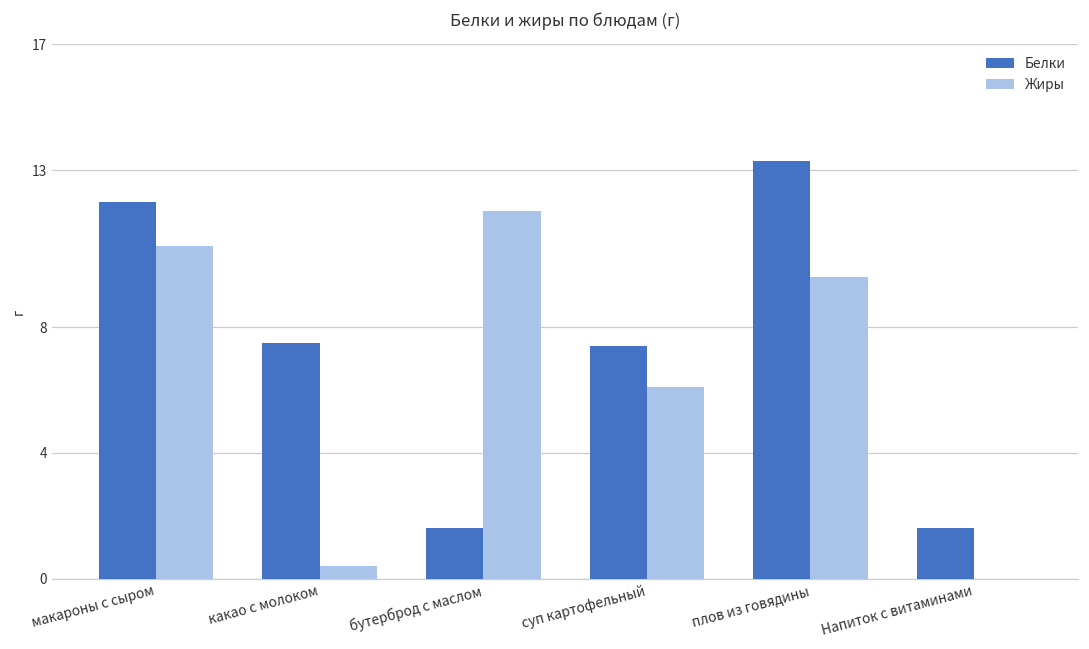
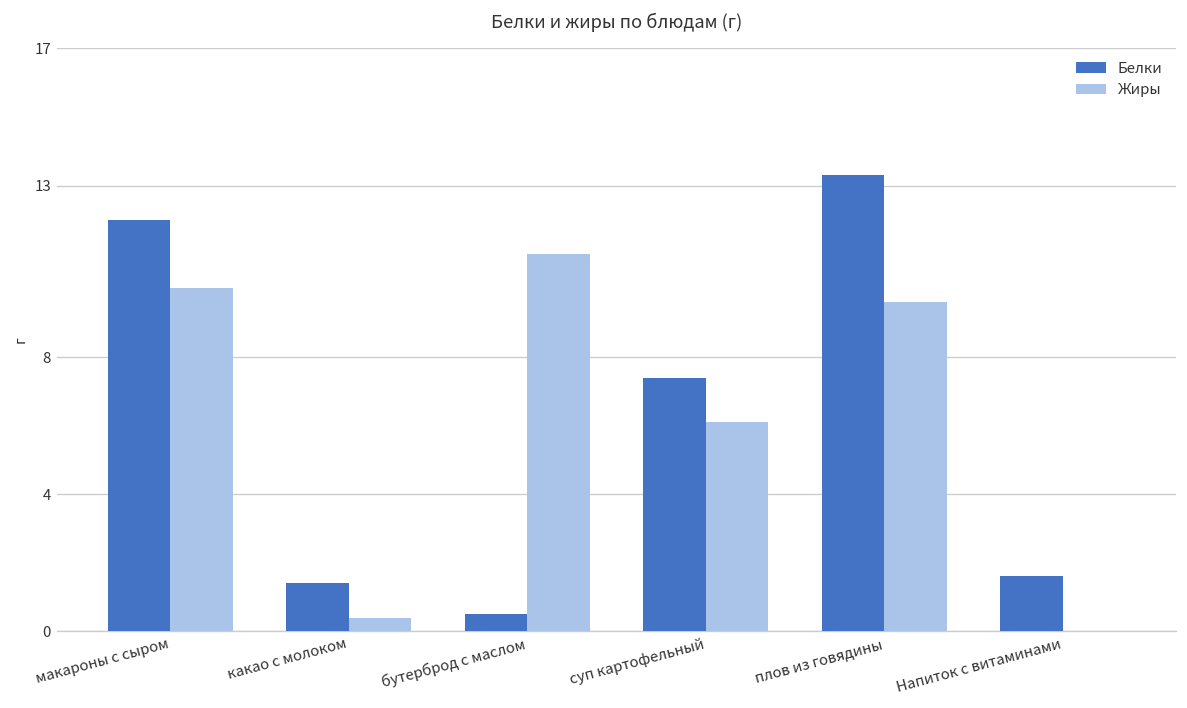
  {
    "Белки": {
      "макароны с сыром": 12.0,
-     "какао с молоком": 7.5,
-     "бутерброд с маслом": 1.6,
+     "какао с молоком": 1.4,
+     "бутерброд с маслом": 0.5,
      "суп картофельный": 7.4,
      "плов из говядины": 13.3,
      "Напиток с витаминами": 1.6
    },
    "Жиры": {
-     "макароны с сыром": 10.6,
+     "макароны с сыром": 10.0,
      "какао с молоком": 0.4,
-     "бутерброд с маслом": 11.7,
+     "бутерброд с маслом": 11.0,
      "суп картофельный": 6.1,
      "плов из говядины": 9.6,
      "Напиток с витаминами": 0.0
    }
  }
